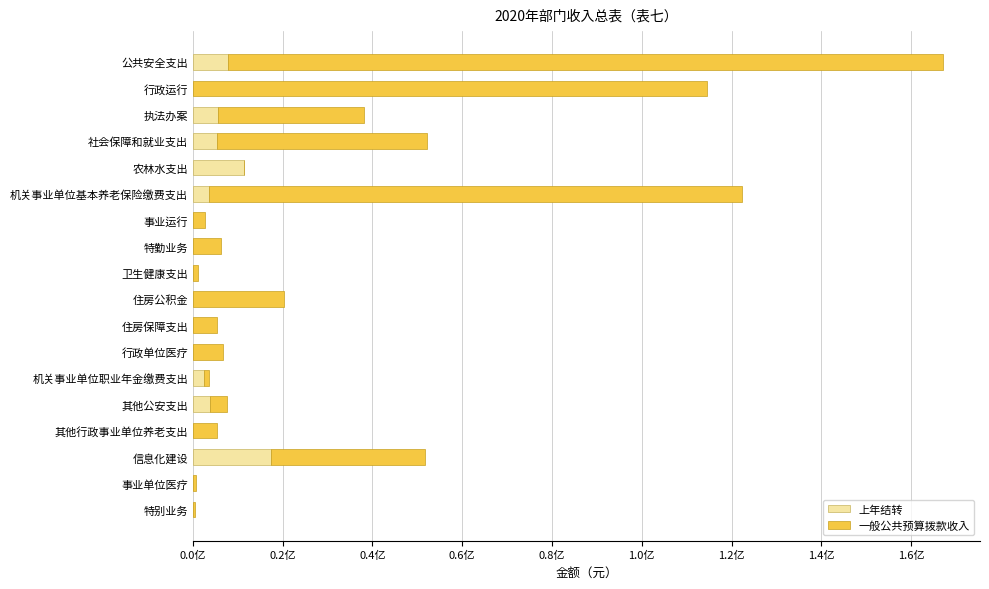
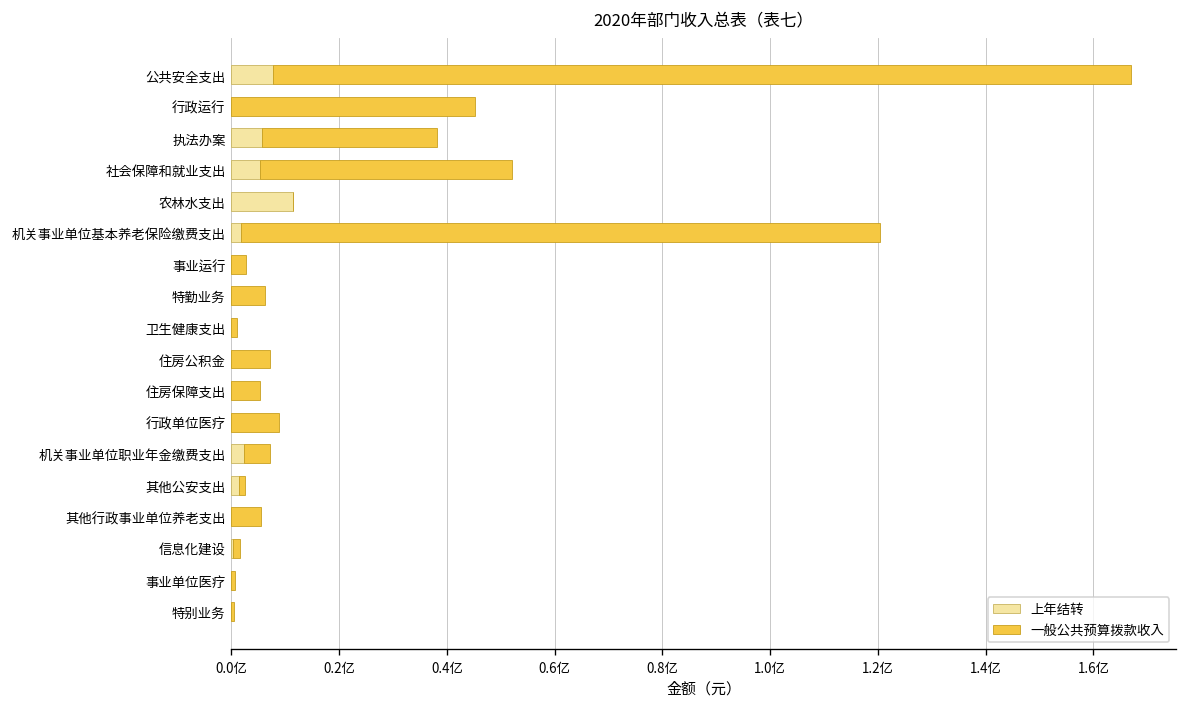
  {
    "上年结转": {
      "公共安全支出": "0.08亿",
      "行政运行": "0.00亿",
      "执法办案": "0.06亿",
      "社会保障和就业支出": "0.05亿",
      "农林水支出": "0.11亿",
-     "机关事业单位基本养老保险缴费支出": "0.04亿",
+     "机关事业单位基本养老保险缴费支出": "0.02亿",
      "事业运行": "0.00亿",
      "特勤业务": "0.00亿",
      "卫生健康支出": "0.00亿",
      "住房公积金": "0.00亿",
      "住房保障支出": "0.00亿",
      "行政单位医疗": "0.00亿",
      "机关事业单位职业年金缴费支出": "0.02亿",
-     "其他公安支出": "0.04亿",
+     "其他公安支出": "0.01亿",
      "其他行政事业单位养老支出": "0.00亿",
-     "信息化建设": "0.17亿",
+     "信息化建设": "0.00亿",
      "事业单位医疗": "0.00亿",
      "特别业务": "0.00亿"
    },
    "一般公共预算拨款收入": {
      "公共安全支出": "1.59亿",
-     "行政运行": "1.14亿",
+     "行政运行": "0.45亿",
      "执法办案": "0.32亿",
      "社会保障和就业支出": "0.47亿",
      "农林水支出": "0.00亿",
      "机关事业单位基本养老保险缴费支出": "1.19亿",
      "事业运行": "0.03亿",
      "特勤业务": "0.06亿",
      "卫生健康支出": "0.01亿",
-     "住房公积金": "0.20亿",
+     "住房公积金": "0.07亿",
      "住房保障支出": "0.05亿",
-     "行政单位医疗": "0.07亿",
-     "机关事业单位职业年金缴费支出": "0.01亿",
-     "其他公安支出": "0.04亿",
+     "行政单位医疗": "0.09亿",
+     "机关事业单位职业年金缴费支出": "0.05亿",
+     "其他公安支出": "0.01亿",
      "其他行政事业单位养老支出": "0.05亿",
-     "信息化建设": "0.34亿",
+     "信息化建设": "0.01亿",
      "事业单位医疗": "0.01亿"
    }
  }
